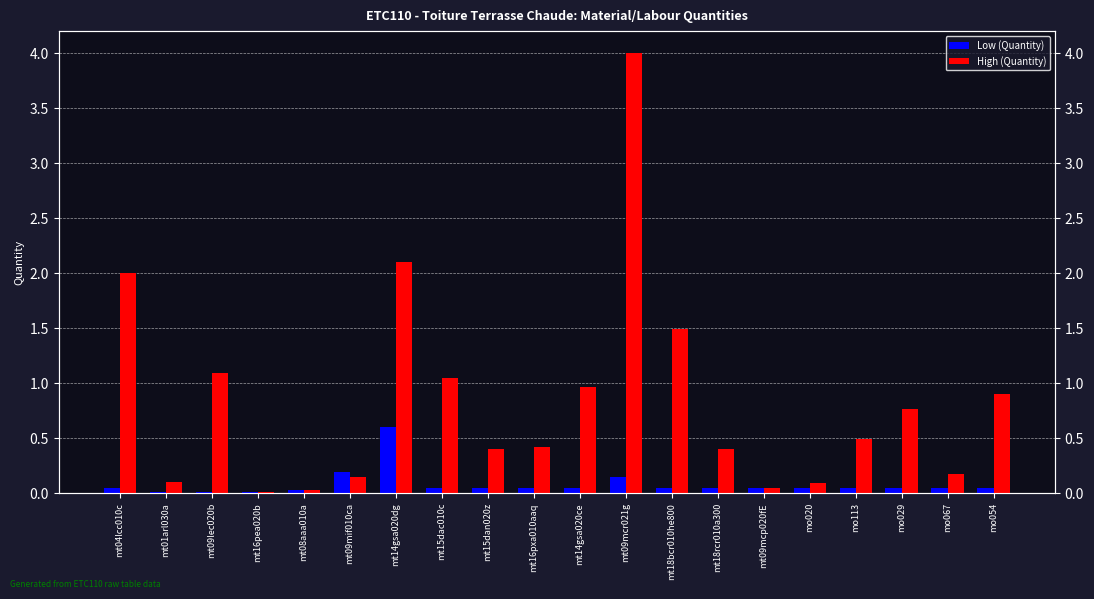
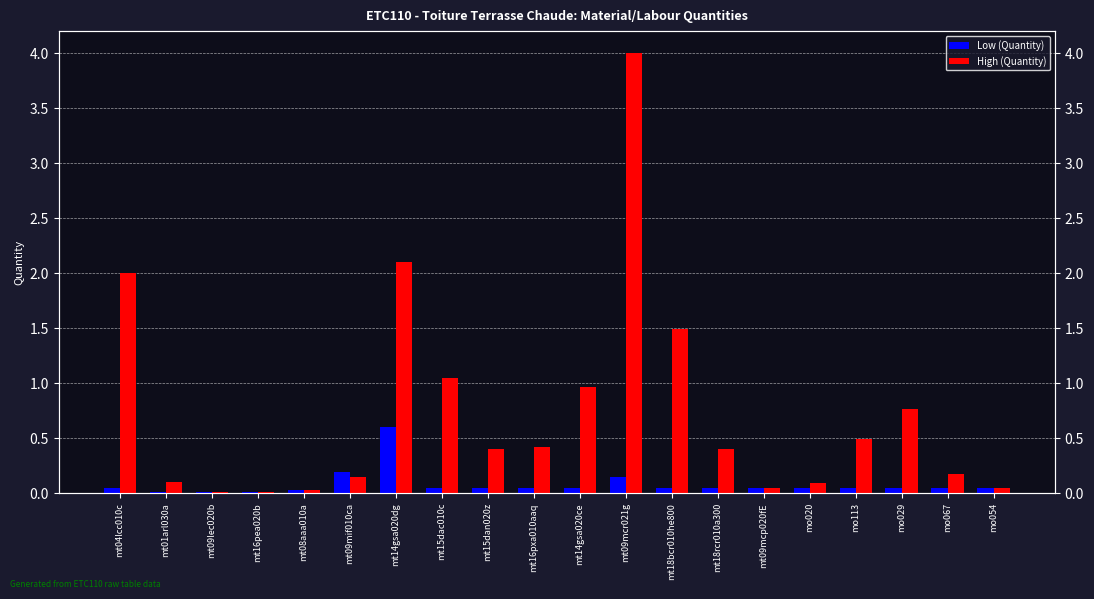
  {
    "Low (Quantity)": {
      "mt04lcc010c": 0.05,
      "mt08aaa010a": 0.03,
      "mt09mif010ca": 0.19,
      "mt14gsa020dg": 0.60,
      "mt15dac010c": 0.05,
      "mt15dan020z": 0.05,
      "mt16pxa010aaq": 0.05,
      "mt14gsa020ce": 0.05,
      "mt09mcr021g": 0.15,
      "mt18bcr010he800": 0.05,
      "mt18rcr010a300": 0.05,
      "mt09mcp020fE": 0.05,
      "mo020": 0.05,
      "mo113": 0.05,
      "mo029": 0.05,
      "mo067": 0.05,
      "mo054": 0.05
    },
    "High (Quantity)": {
      "mt04lcc010c": 2.00,
      "mt01arl030a": 0.10,
-     "mt09lec020b": 1.09,
+     "mt09lec020b": 0.01,
      "mt08aaa010a": 0.03,
      "mt09mif010ca": 0.15,
      "mt14gsa020dg": 2.10,
      "mt15dac010c": 1.05,
      "mt15dan020z": 0.40,
      "mt16pxa010aaq": 0.42,
      "mt14gsa020ce": 0.97,
      "mt09mcr021g": 4.00,
      "mt18bcr010he800": 1.49,
      "mt18rcr010a300": 0.40,
      "mt09mcp020fE": 0.05,
      "mo020": 0.09,
      "mo113": 0.49,
      "mo029": 0.77,
      "mo067": 0.18,
-     "mo054": 0.90
+     "mo054": 0.05
    }
  }
